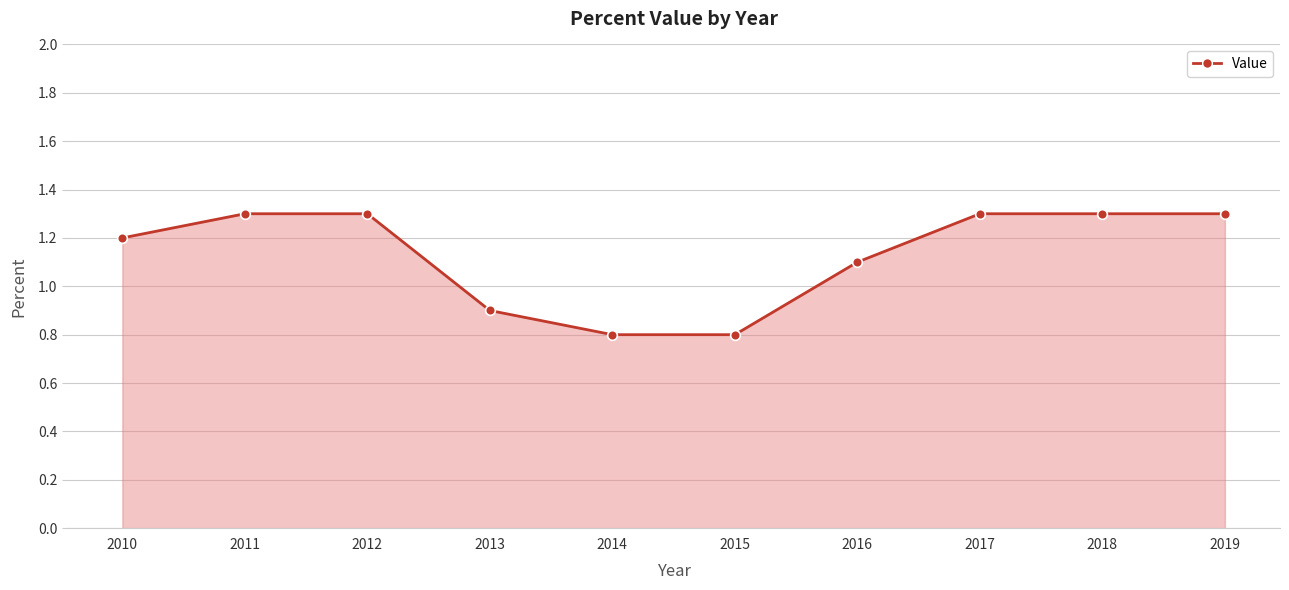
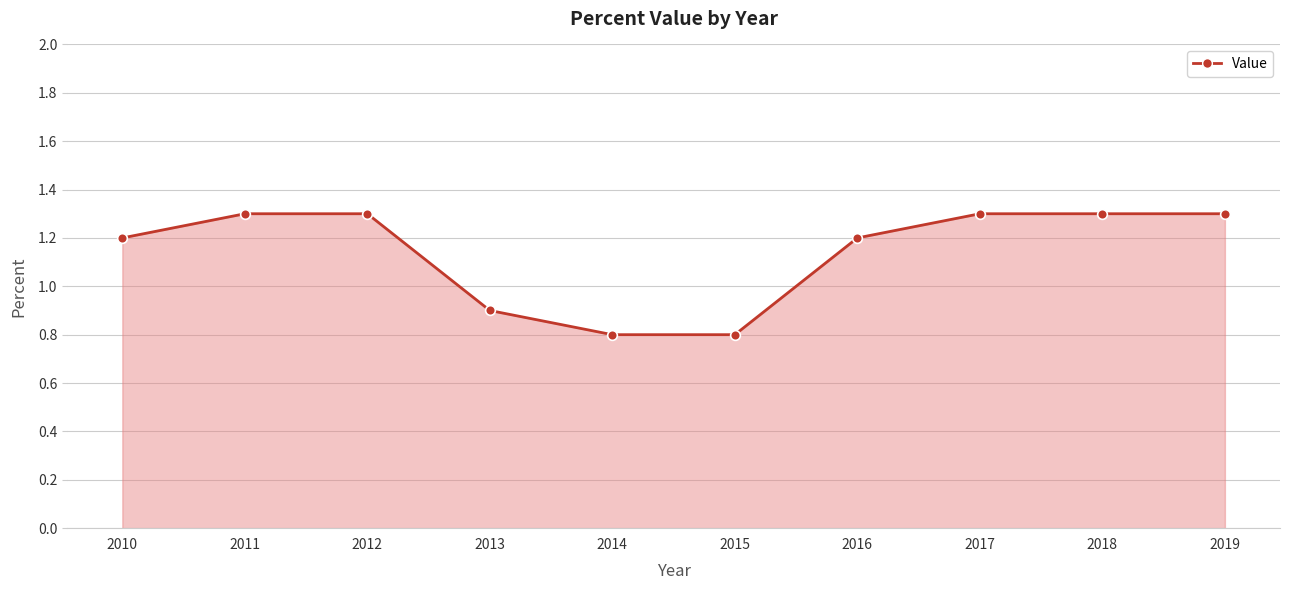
  {
    "2010": 1.2,
    "2011": 1.3,
    "2012": 1.3,
    "2013": 0.9,
    "2014": 0.8,
    "2015": 0.8,
-   "2016": 1.1,
+   "2016": 1.2,
    "2017": 1.3,
    "2018": 1.3,
    "2019": 1.3
  }
